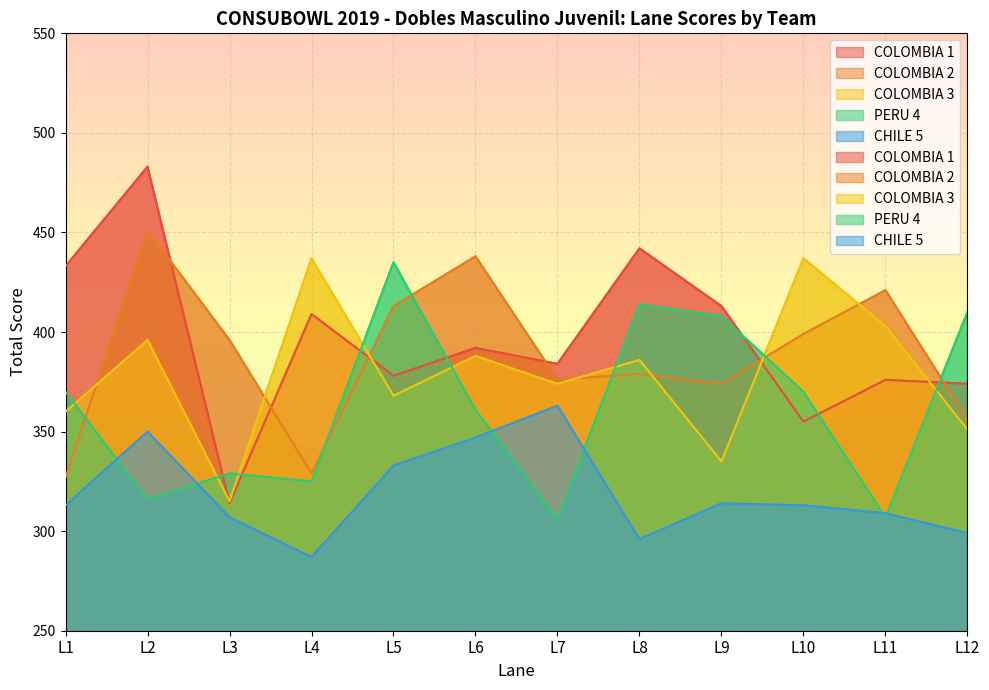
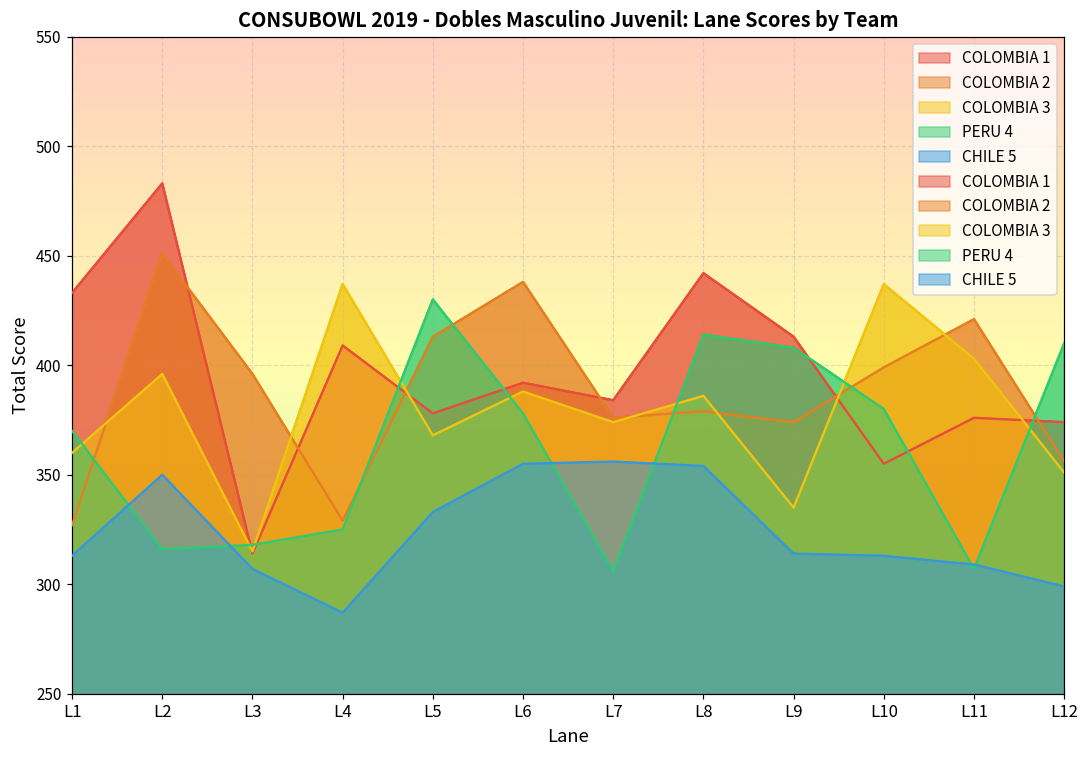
  {
    "PERU 4": {
      "L1": 370,
      "L2": 316,
-     "L3": 329,
+     "L3": 318,
      "L4": 325,
-     "L5": 435,
-     "L6": 361,
+     "L5": 430,
+     "L6": 378,
      "L7": 306,
      "L8": 414,
      "L9": 408,
-     "L10": 370,
+     "L10": 380,
      "L11": 307,
      "L12": 410
    },
    "CHILE 5": {
      "L1": 313,
      "L2": 350,
      "L3": 307,
      "L4": 287,
      "L5": 333,
-     "L6": 347,
-     "L7": 363,
-     "L8": 296,
+     "L6": 355,
+     "L7": 356,
+     "L8": 354,
      "L9": 314,
      "L10": 313,
      "L11": 309,
      "L12": 299
    }
  }
